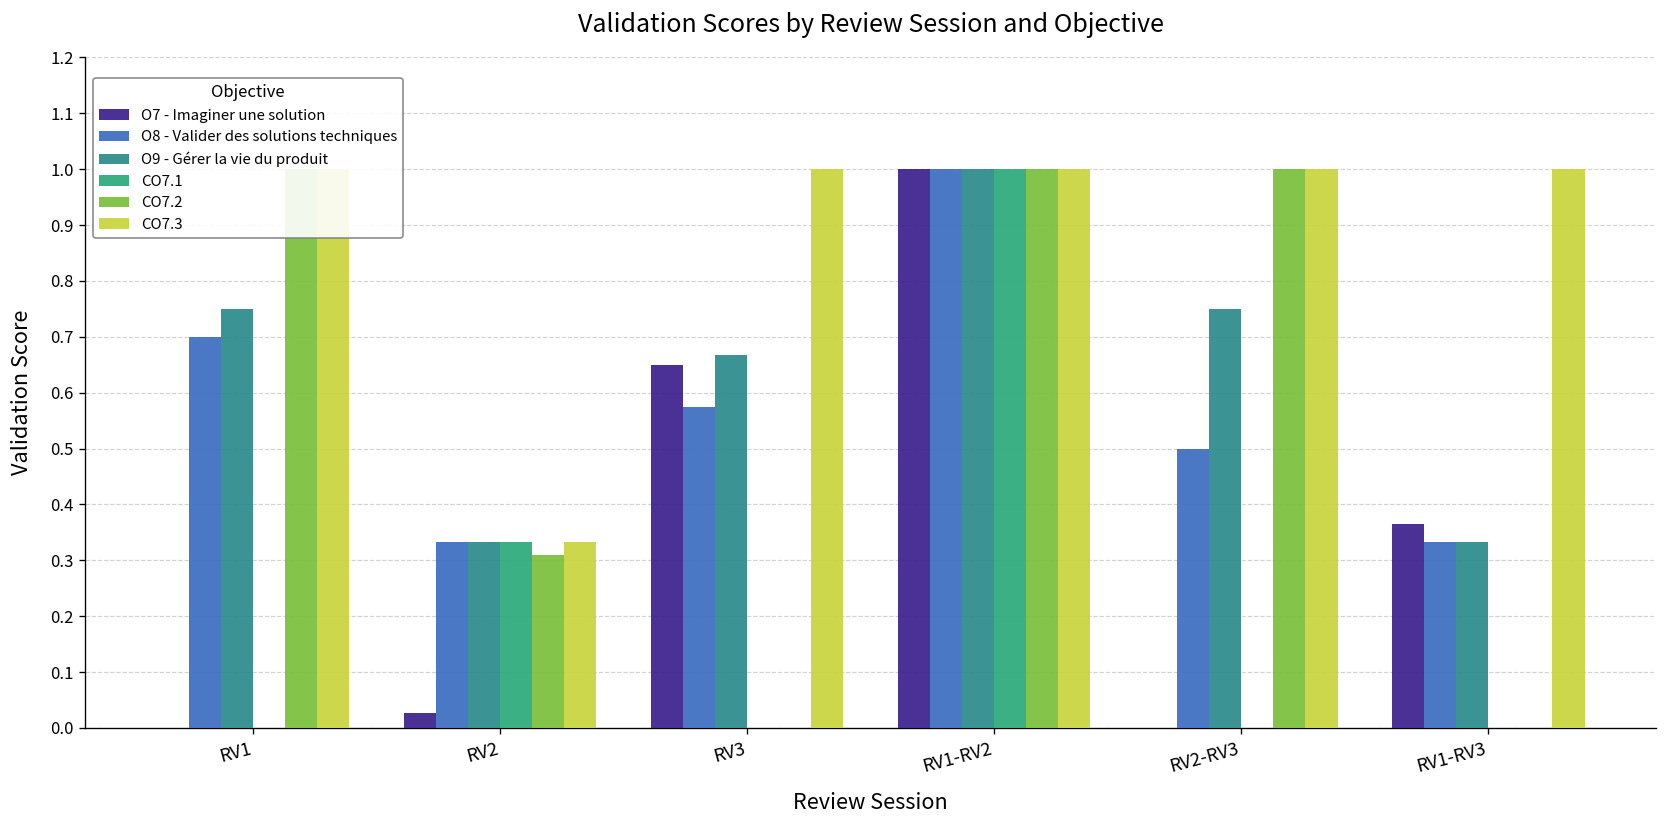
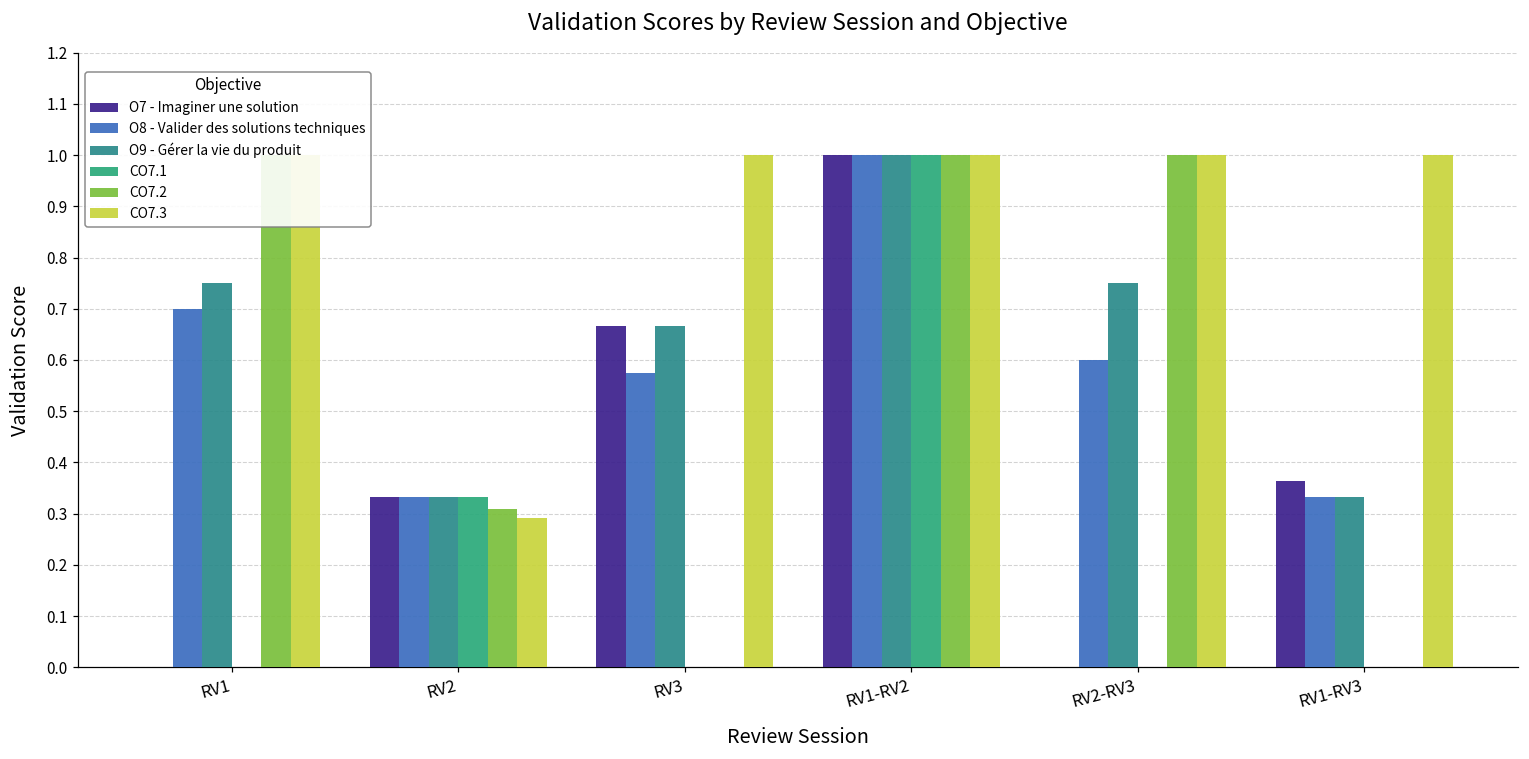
  {
    "O7 - Imaginer une solution": {
      "RV1": 0.00,
-     "RV2": 0.03,
-     "RV3": 0.65,
+     "RV2": 0.33,
+     "RV3": 0.67,
      "RV1-RV2": 1.00,
      "RV2-RV3": 0.00,
      "RV1-RV3": 0.36
    },
    "O8 - Valider des solutions techniques": {
      "RV1": 0.7,
      "RV2": 0.33,
      "RV3": 0.57,
      "RV1-RV2": 1.0,
-     "RV2-RV3": 0.5,
+     "RV2-RV3": 0.6,
      "RV1-RV3": 0.33
    },
    "CO7.2": {
      "RV2": 0.31,
      "RV3": 0.00,
      "RV1-RV2": 1.00,
      "RV2-RV3": 1.00,
      "RV1-RV3": 0.00
    },
    "CO7.3": {
-     "RV2": 0.33,
+     "RV2": 0.29,
      "RV3": 1.00,
      "RV1-RV2": 1.00,
      "RV2-RV3": 1.00,
      "RV1-RV3": 1.00
    }
  }
